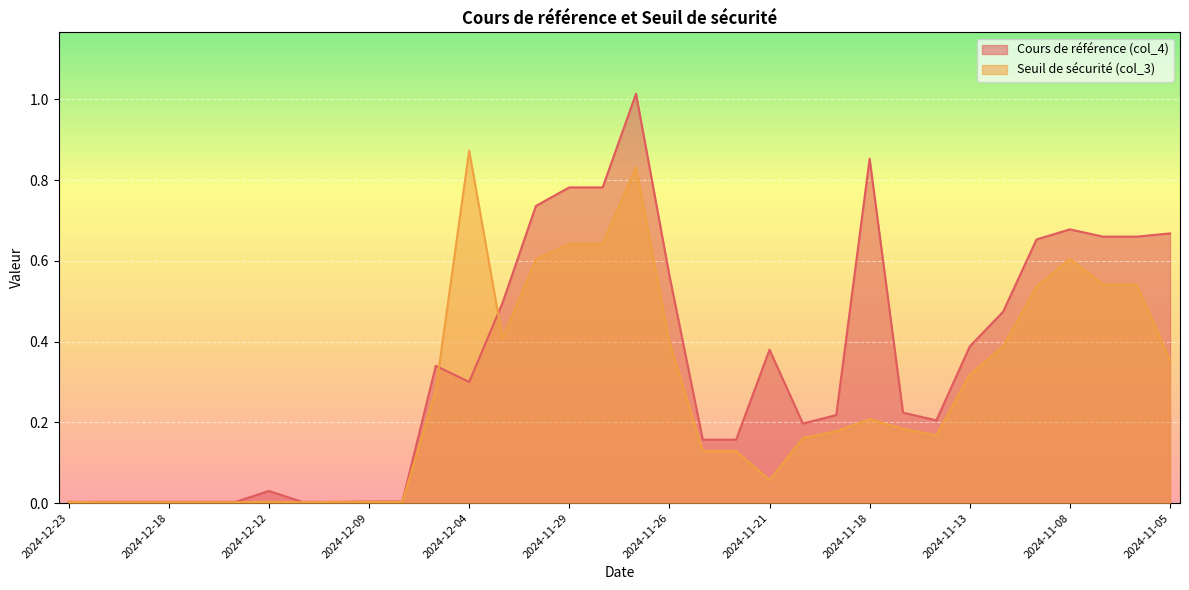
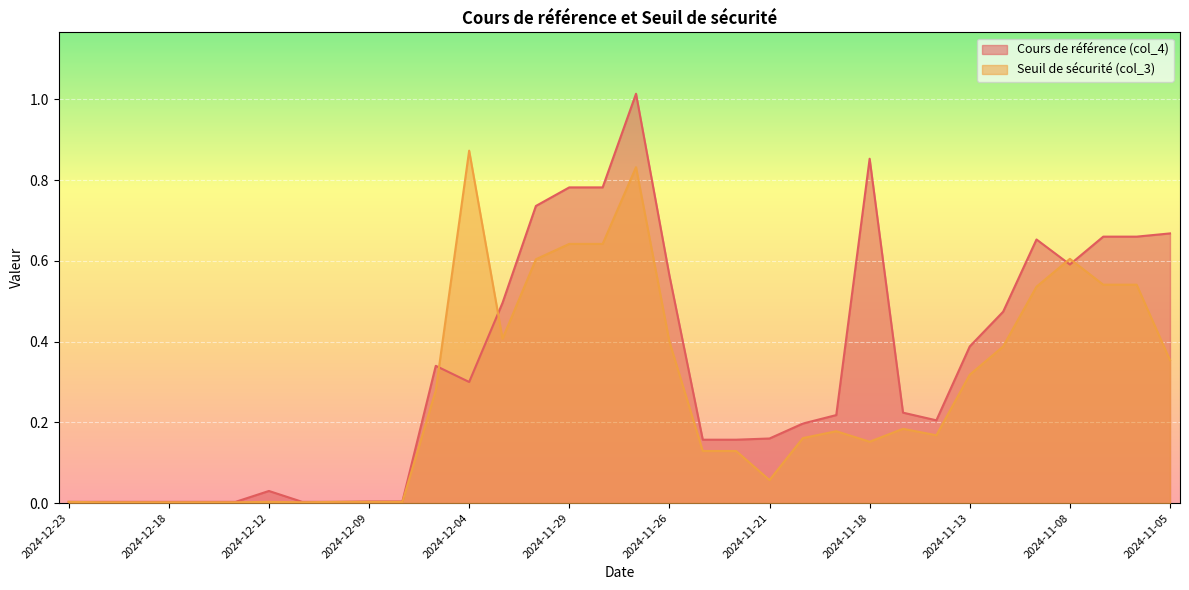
  {
    "Cours de référence (col_4)": {
      "2024-12-12": 0.03,
      "2024-12-04": 0.30,
      "2024-11-29": 0.78,
      "2024-11-26": 0.56,
-     "2024-11-21": 0.38,
+     "2024-11-21": 0.16,
      "2024-11-18": 0.85,
      "2024-11-13": 0.39,
-     "2024-11-08": 0.68,
+     "2024-11-08": 0.59,
      "2024-11-05": 0.67
    },
    "Seuil de sécurité (col_3)": {
      "2024-12-12": 0.00,
      "2024-12-04": 0.87,
      "2024-11-29": 0.64,
      "2024-11-26": 0.40,
      "2024-11-21": 0.06,
-     "2024-11-18": 0.21,
+     "2024-11-18": 0.15,
      "2024-11-13": 0.32,
      "2024-11-08": 0.61,
      "2024-11-05": 0.35
    }
  }
